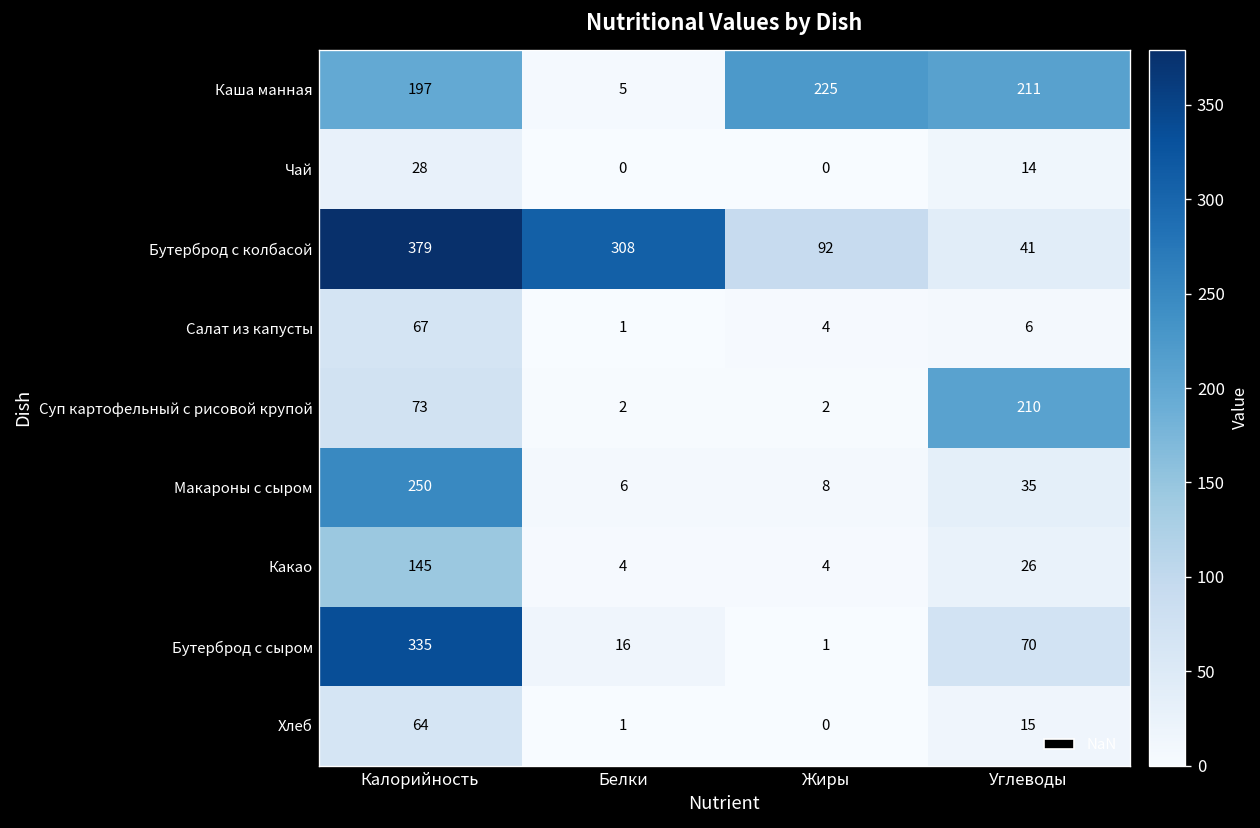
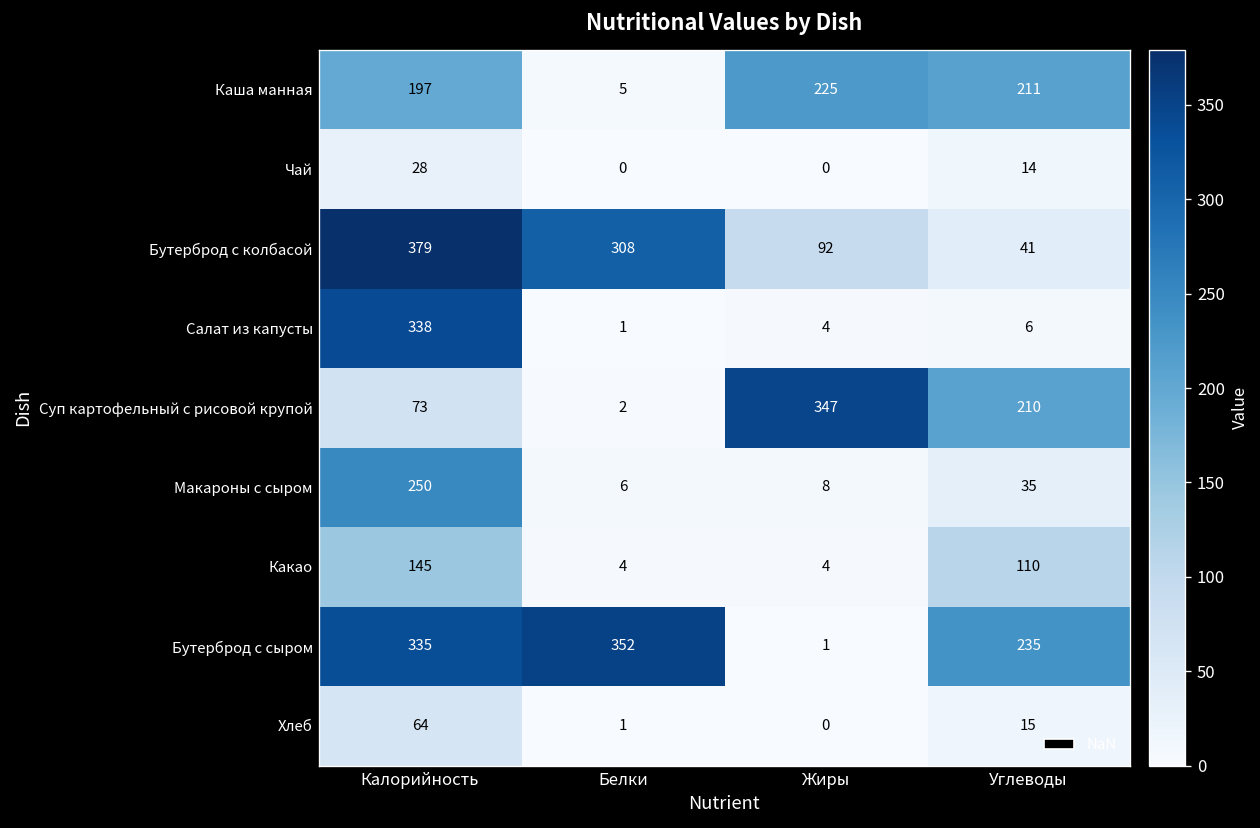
  {
    "Каша манная": {
      "Калорийность": 197,
      "Белки": 5,
      "Жиры": 225,
      "Углеводы": 211
    },
    "Чай": {
      "Калорийность": 28,
      "Белки": 0,
      "Жиры": 0,
      "Углеводы": 14
    },
    "Бутерброд с колбасой": {
      "Калорийность": 379,
      "Белки": 308,
      "Жиры": 92,
      "Углеводы": 41
    },
    "Салат из капусты": {
-     "Калорийность": 67,
+     "Калорийность": 338,
      "Белки": 1,
      "Жиры": 4,
      "Углеводы": 6
    },
    "Суп картофельный с рисовой крупой": {
      "Калорийность": 73,
      "Белки": 2,
-     "Жиры": 2,
+     "Жиры": 347,
      "Углеводы": 210
    },
    "Макароны с сыром": {
      "Калорийность": 250,
      "Белки": 6,
      "Жиры": 8,
      "Углеводы": 35
    },
    "Какао": {
      "Калорийность": 145,
      "Белки": 4,
      "Жиры": 4,
-     "Углеводы": 26
+     "Углеводы": 110
    },
    "Бутерброд с сыром": {
      "Калорийность": 335,
-     "Белки": 16,
+     "Белки": 352,
      "Жиры": 1,
-     "Углеводы": 70
+     "Углеводы": 235
    },
    "Хлеб": {
      "Калорийность": 64,
      "Белки": 1,
      "Жиры": 0,
      "Углеводы": 15
    }
  }
